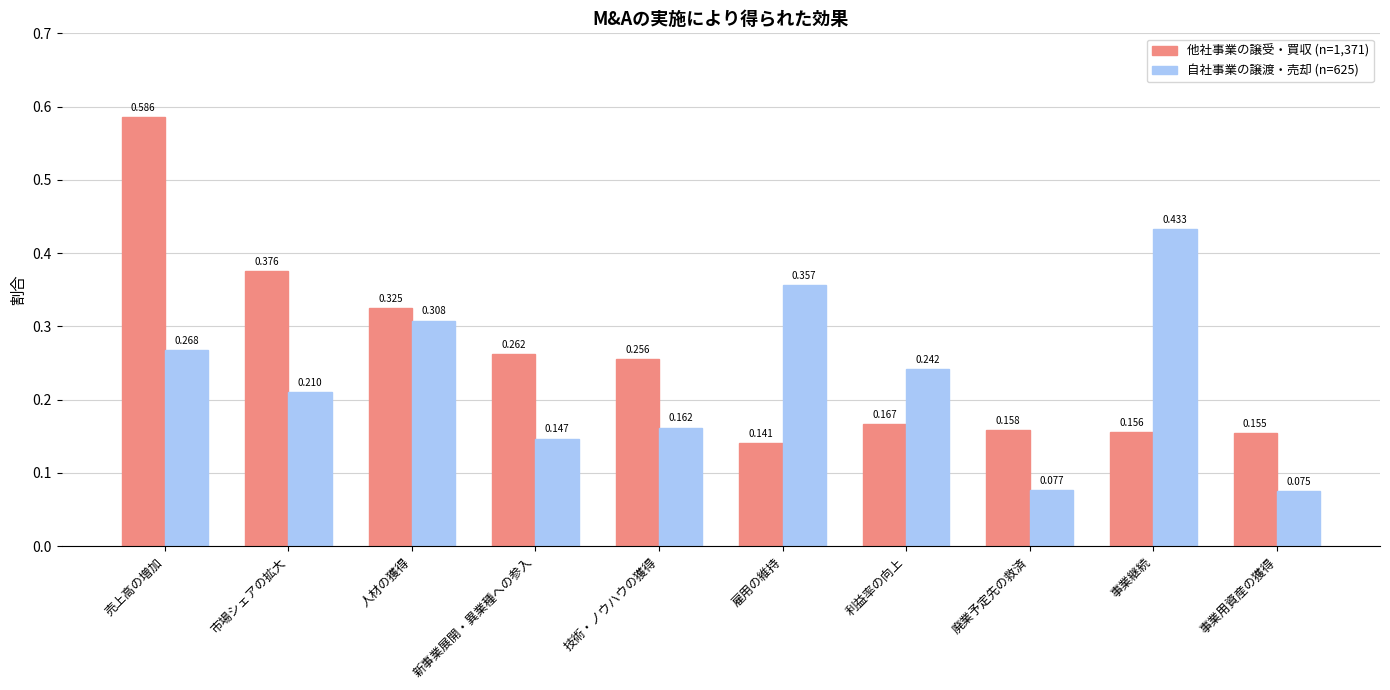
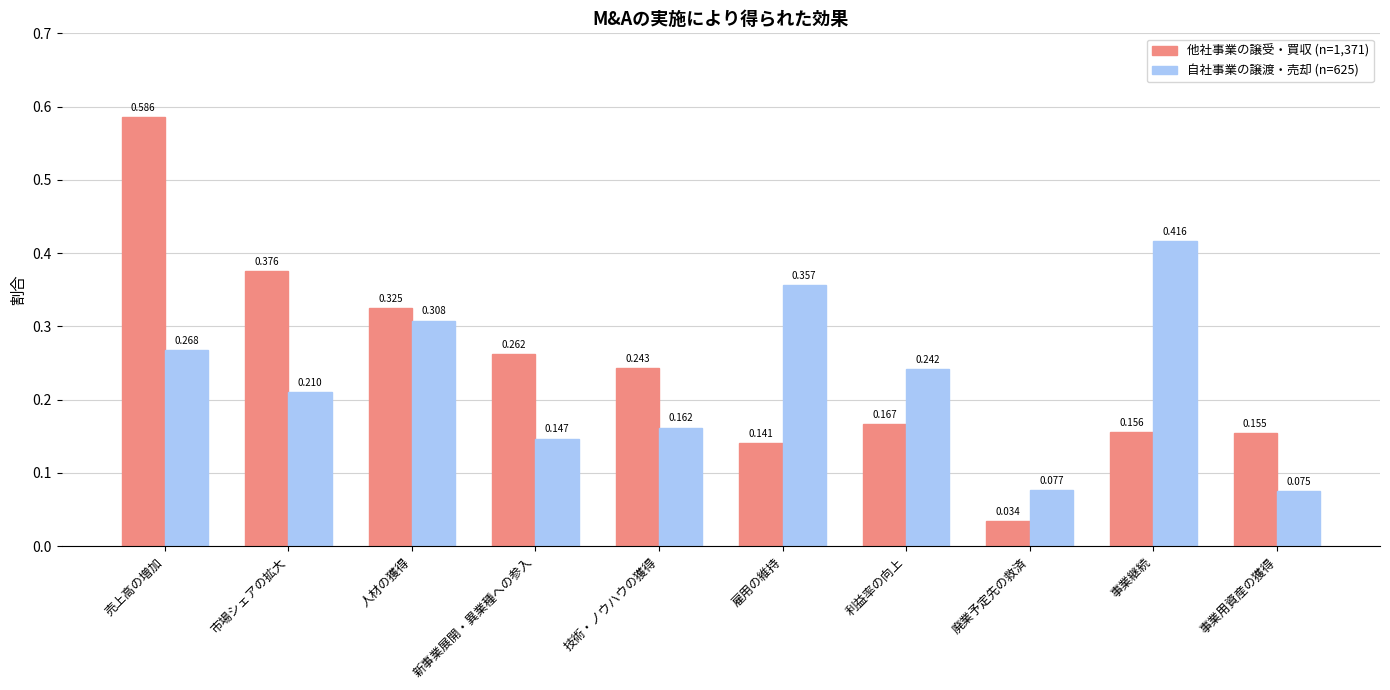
  {
    "他社事業の譲受・買収 (n=1,371)": {
      "売上高の増加": 0.586,
      "市場シェアの拡大": 0.376,
      "人材の獲得": 0.325,
      "新事業展開・異業種への参入": 0.262,
-     "技術・ノウハウの獲得": 0.256,
+     "技術・ノウハウの獲得": 0.243,
      "雇用の維持": 0.141,
      "利益率の向上": 0.167,
-     "廃業予定先の救済": 0.158,
+     "廃業予定先の救済": 0.034,
      "事業継続": 0.156,
      "事業用資産の獲得": 0.155
    },
    "自社事業の譲渡・売却 (n=625)": {
      "売上高の増加": 0.268,
      "市場シェアの拡大": 0.210,
      "人材の獲得": 0.308,
      "新事業展開・異業種への参入": 0.147,
      "技術・ノウハウの獲得": 0.162,
      "雇用の維持": 0.357,
      "利益率の向上": 0.242,
      "廃業予定先の救済": 0.077,
-     "事業継続": 0.433,
+     "事業継続": 0.416,
      "事業用資産の獲得": 0.075
    }
  }
